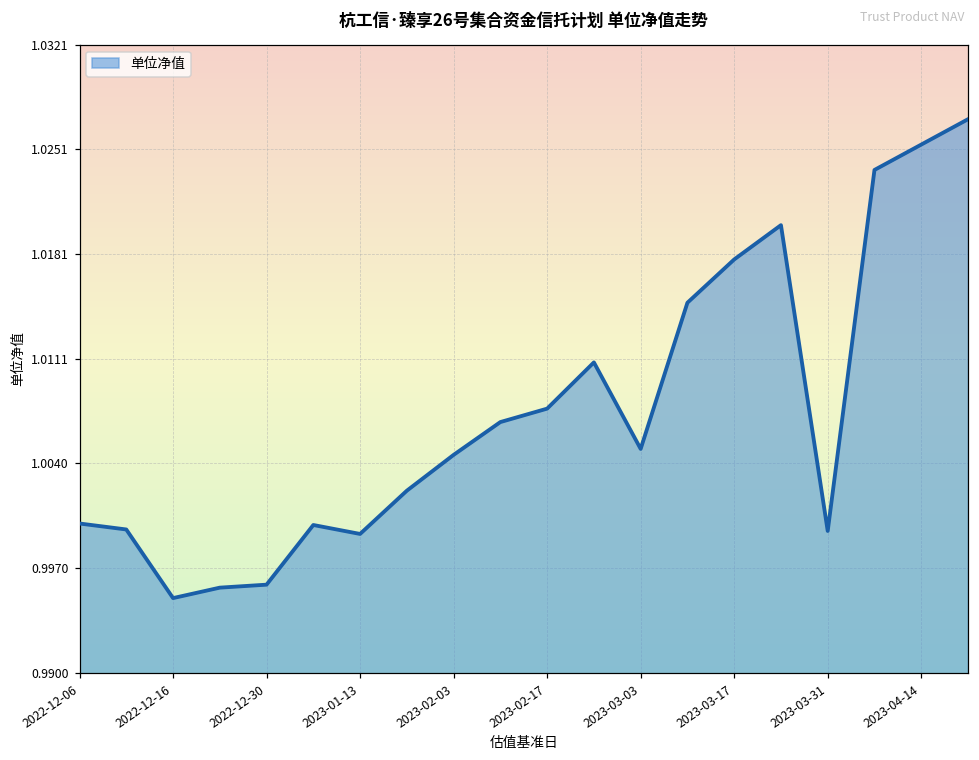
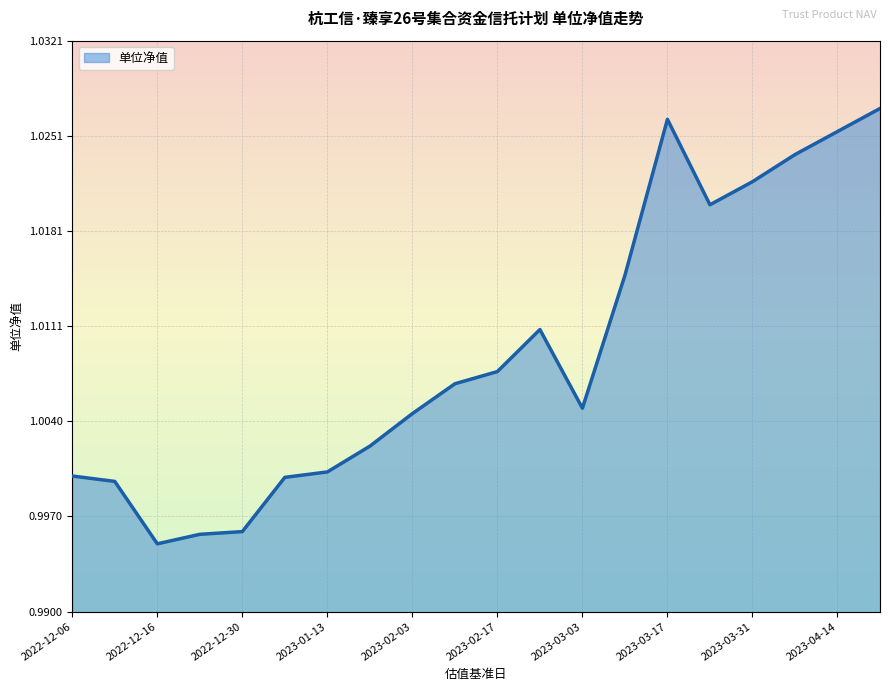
  {
    "2022-12-06": 1.0000,
    "2022-12-16": 0.9950,
    "2022-12-30": 0.9959,
-   "2023-01-13": 0.9993,
+   "2023-01-13": 1.0003,
    "2023-02-03": 1.0046,
    "2023-02-17": 1.0077,
    "2023-03-03": 1.0050,
-   "2023-03-17": 1.0177,
-   "2023-03-31": 0.9995,
+   "2023-03-17": 1.0263,
+   "2023-03-31": 1.0217,
    "2023-04-14": 1.0254
  }
